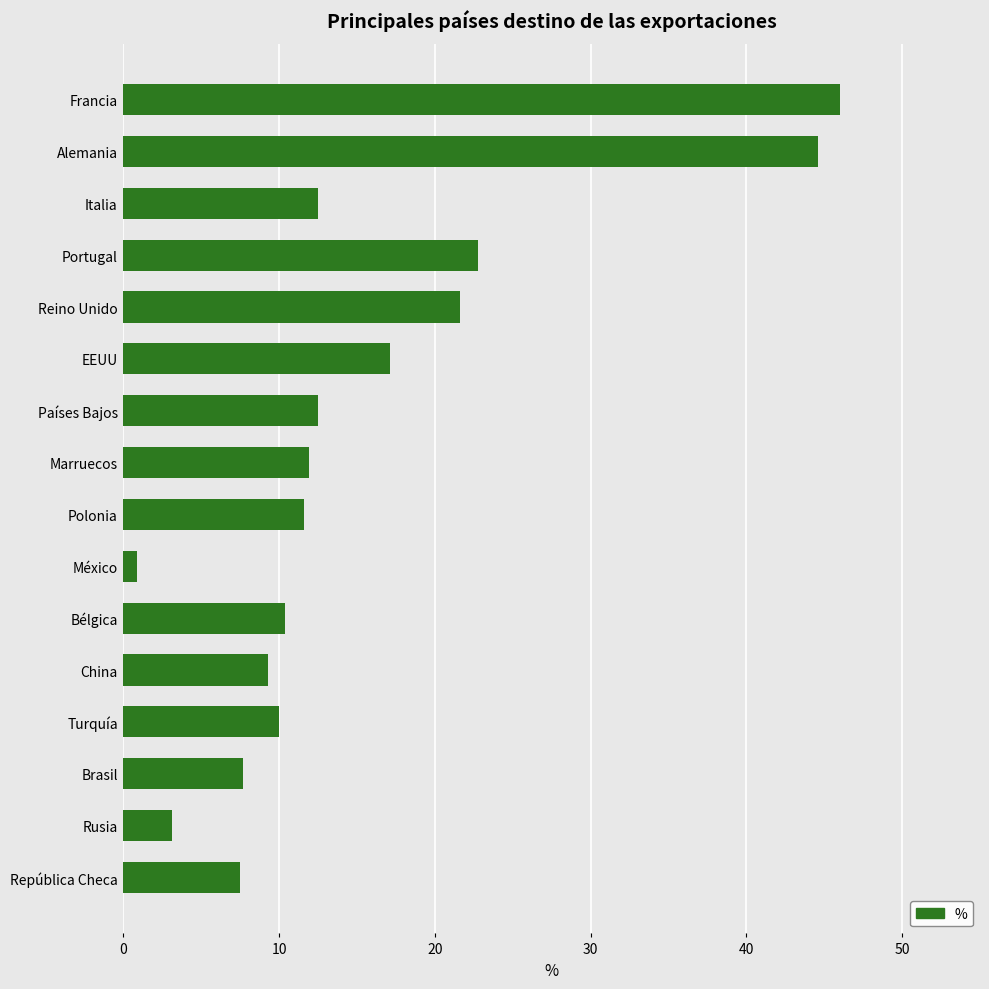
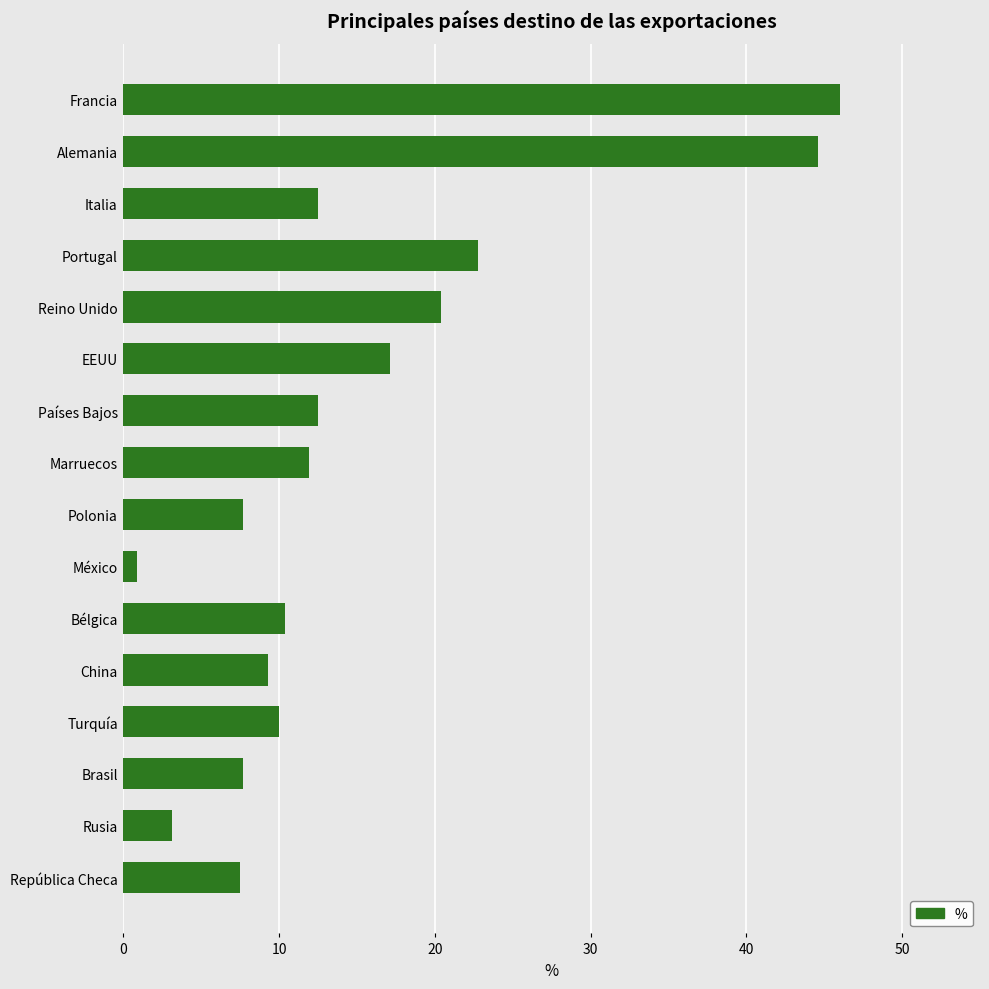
  {
    "Francia": 46.0,
    "Alemania": 44.6,
    "Italia": 12.5,
    "Portugal": 22.8,
-   "Reino Unido": 21.6,
+   "Reino Unido": 20.4,
    "EEUU": 17.1,
    "Países Bajos": 12.5,
    "Marruecos": 11.9,
-   "Polonia": 11.6,
+   "Polonia": 7.7,
    "México": 0.9,
    "Bélgica": 10.4,
    "China": 9.3,
    "Turquía": 10.0,
    "Brasil": 7.7,
    "Rusia": 3.1,
    "República Checa": 7.5
  }
